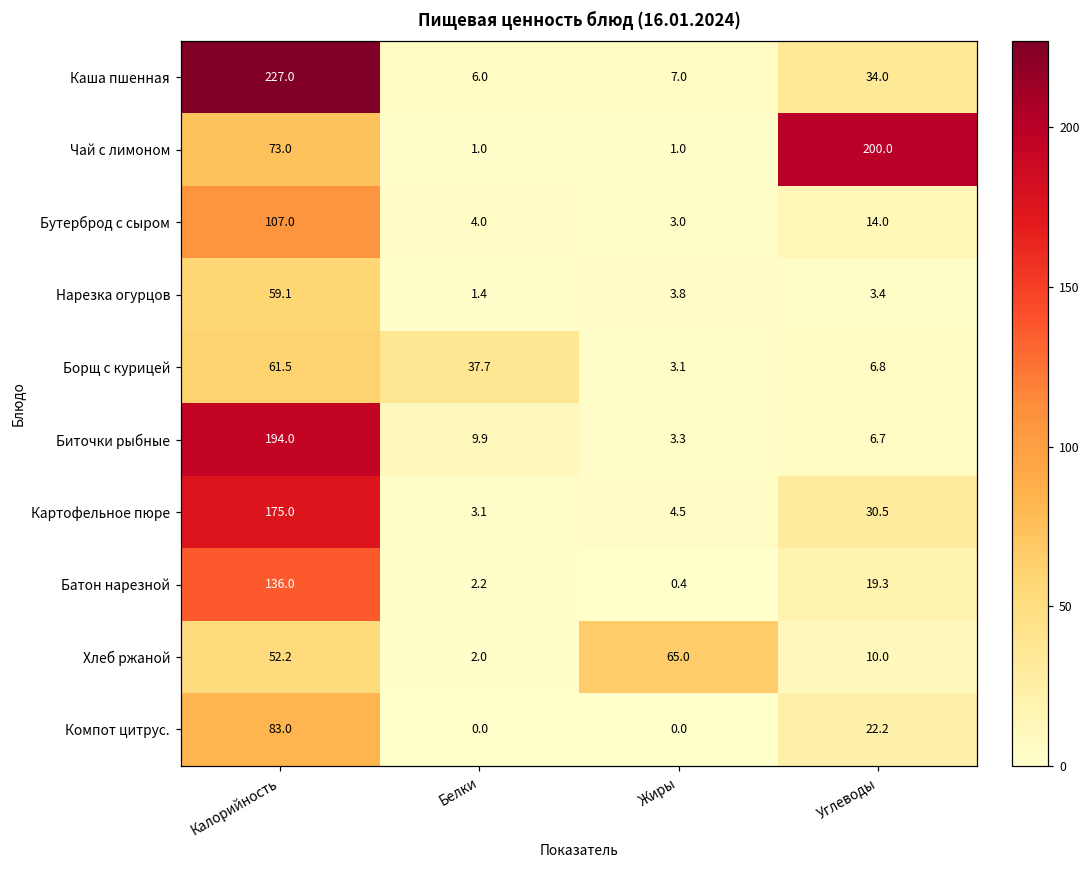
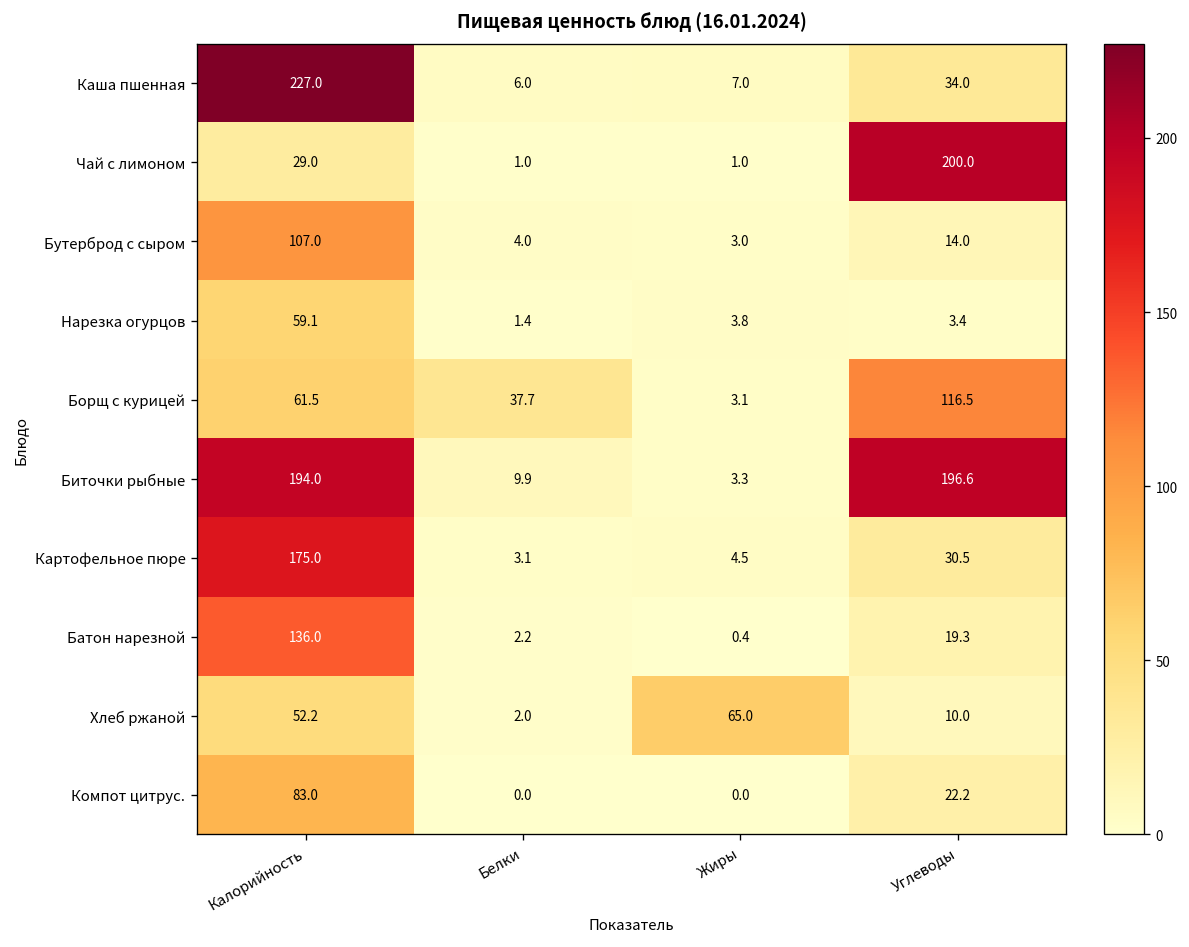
  {
    "Каша пшенная": {
      "Калорийность": 227.0,
      "Белки": 6.0,
      "Жиры": 7.0,
      "Углеводы": 34.0
    },
    "Чай с лимоном": {
-     "Калорийность": 73.0,
+     "Калорийность": 29.0,
      "Белки": 1.0,
      "Жиры": 1.0,
      "Углеводы": 200.0
    },
    "Бутерброд с сыром": {
      "Калорийность": 107.0,
      "Белки": 4.0,
      "Жиры": 3.0,
      "Углеводы": 14.0
    },
    "Нарезка огурцов": {
      "Калорийность": 59.1,
      "Белки": 1.4,
      "Жиры": 3.8,
      "Углеводы": 3.4
    },
    "Борщ с курицей": {
      "Калорийность": 61.5,
      "Белки": 37.7,
      "Жиры": 3.1,
-     "Углеводы": 6.8
+     "Углеводы": 116.5
    },
    "Биточки рыбные": {
      "Калорийность": 194.0,
      "Белки": 9.9,
      "Жиры": 3.3,
-     "Углеводы": 6.7
+     "Углеводы": 196.6
    },
    "Картофельное пюре": {
      "Калорийность": 175.0,
      "Белки": 3.1,
      "Жиры": 4.5,
      "Углеводы": 30.5
    },
    "Батон нарезной": {
      "Калорийность": 136.0,
      "Белки": 2.2,
      "Жиры": 0.4,
      "Углеводы": 19.3
    },
    "Хлеб ржаной": {
      "Калорийность": 52.2,
      "Белки": 2.0,
      "Жиры": 65.0,
      "Углеводы": 10.0
    },
    "Компот цитрус.": {
      "Калорийность": 83.0,
      "Белки": 0.0,
      "Жиры": 0.0,
      "Углеводы": 22.2
    }
  }
